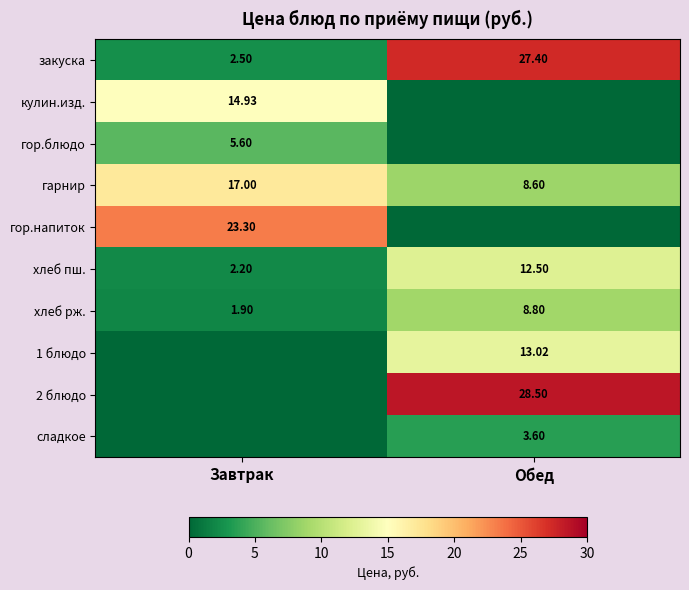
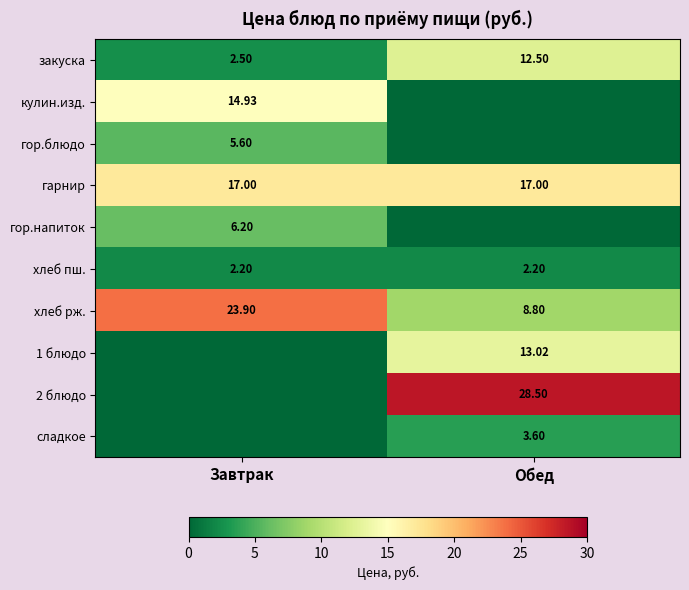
  {
    "закуска": {
      "Завтрак": 2.50,
-     "Обед": 27.40
+     "Обед": 12.50
    },
    "кулин.изд.": {
      "Завтрак": 14.93
    },
    "гор.блюдо": {
      "Завтрак": 5.60
    },
    "гарнир": {
      "Завтрак": 17.00,
-     "Обед": 8.60
+     "Обед": 17.00
    },
    "гор.напиток": {
-     "Завтрак": 23.30
+     "Завтрак": 6.20
    },
    "хлеб пш.": {
      "Завтрак": 2.20,
-     "Обед": 12.50
+     "Обед": 2.20
    },
    "хлеб рж.": {
-     "Завтрак": 1.90,
+     "Завтрак": 23.90,
      "Обед": 8.80
    },
    "1 блюдо": {
      "Обед": 13.02
    },
    "2 блюдо": {
      "Обед": 28.50
    },
    "сладкое": {
      "Обед": 3.60
    }
  }
